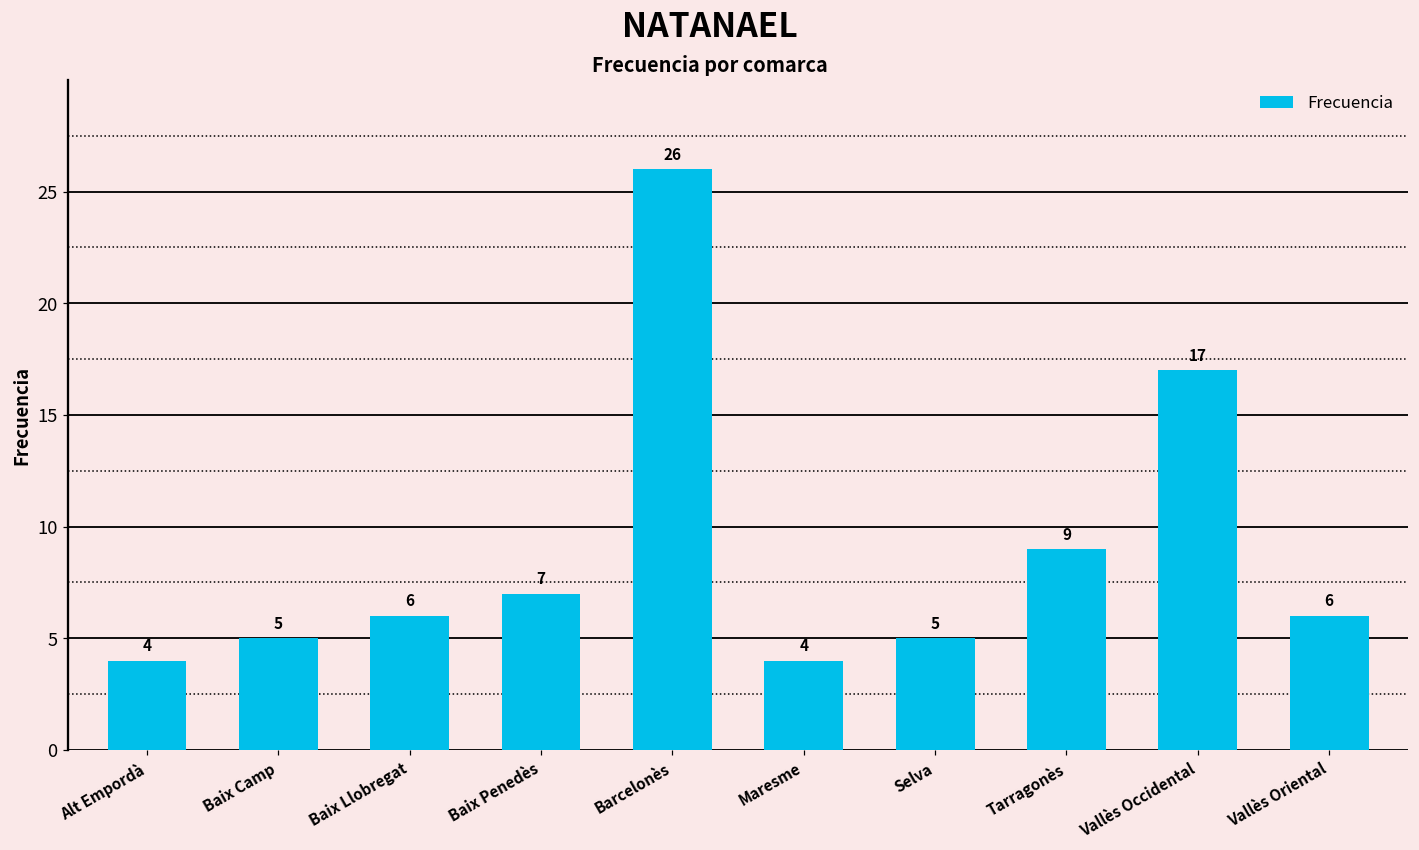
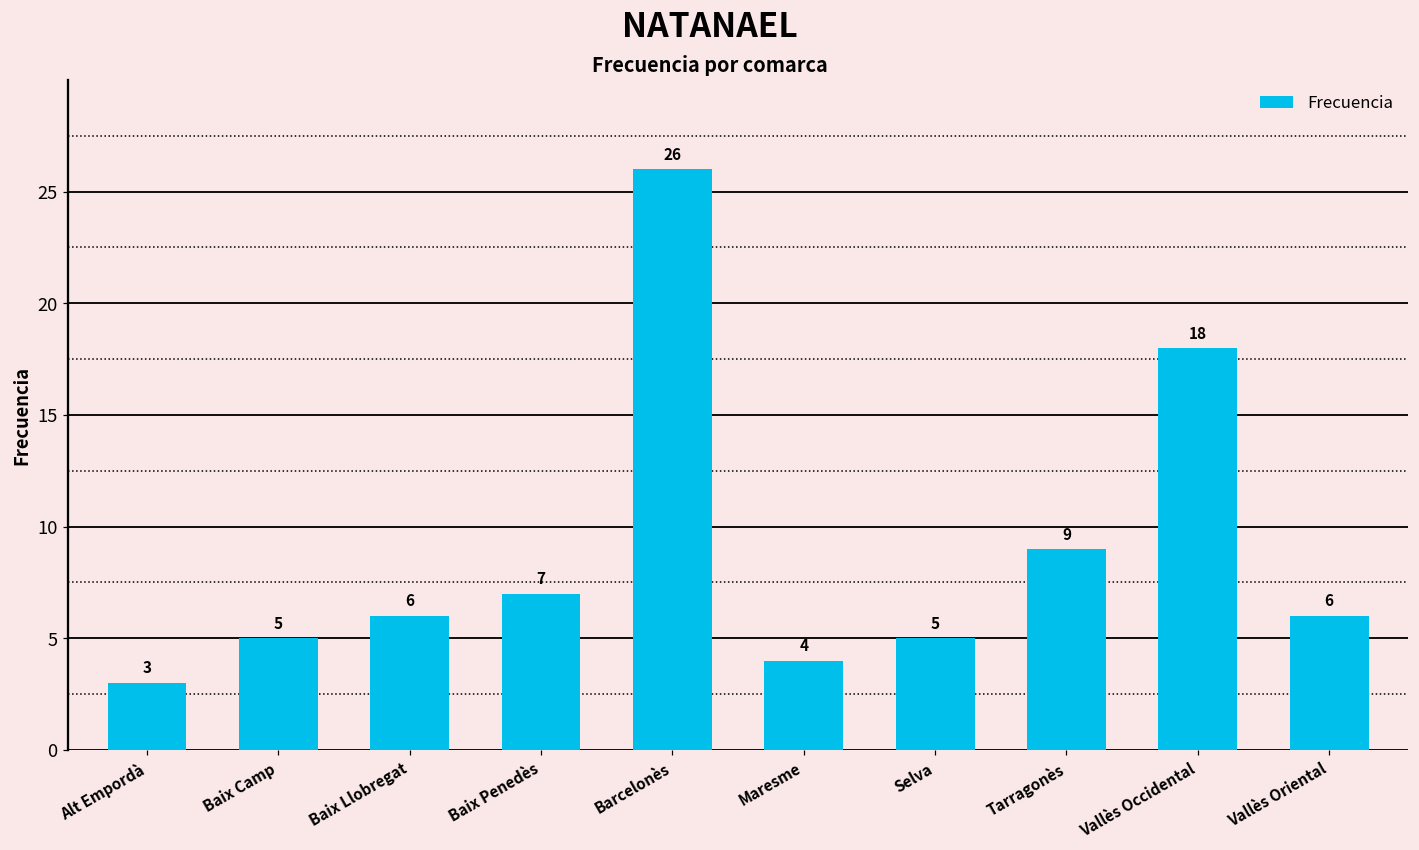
  {
-   "Alt Empordà": 4,
+   "Alt Empordà": 3,
    "Baix Camp": 5,
    "Baix Llobregat": 6,
    "Baix Penedès": 7,
    "Barcelonès": 26,
    "Maresme": 4,
    "Selva": 5,
    "Tarragonès": 9,
-   "Vallès Occidental": 17,
+   "Vallès Occidental": 18,
    "Vallès Oriental": 6
  }
